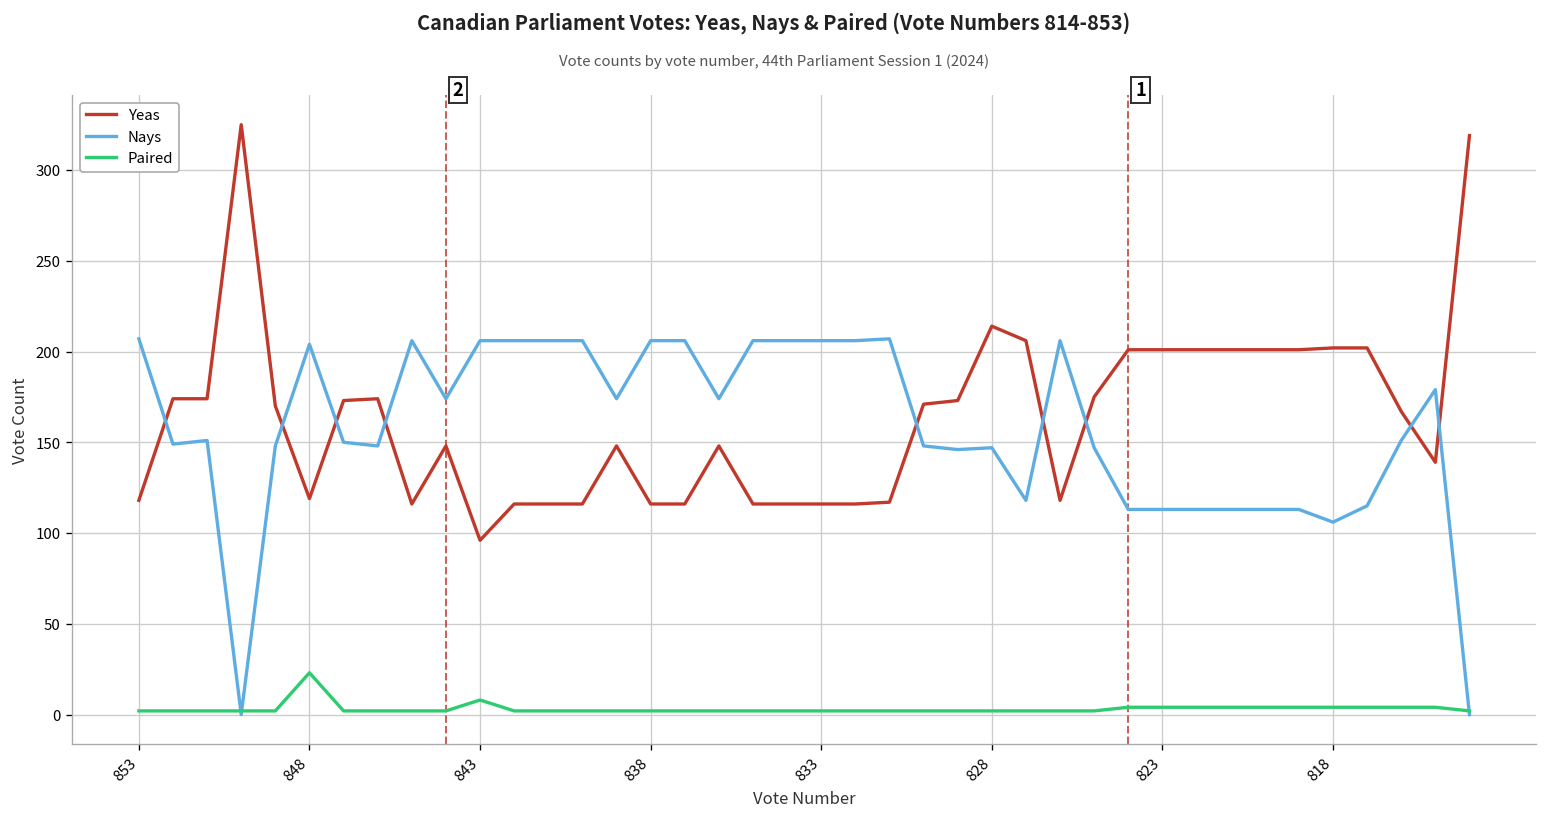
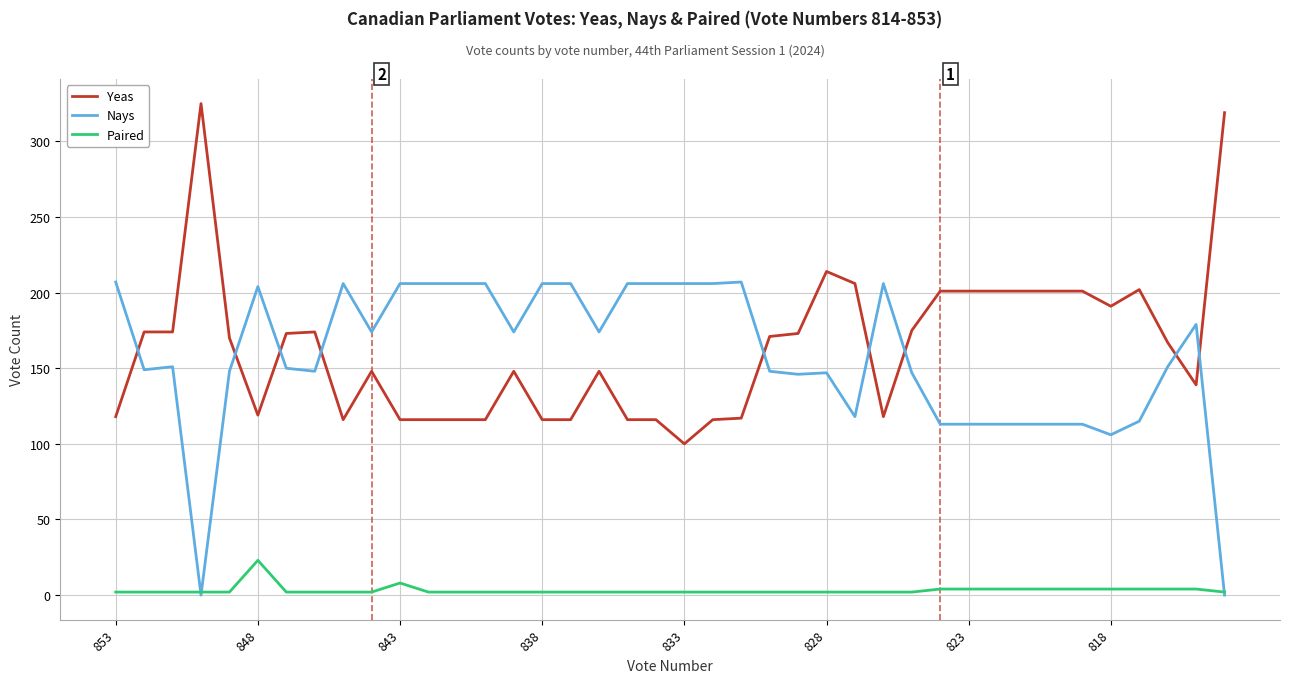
  {
    "Yeas": {
      "853": 118,
      "848": 119,
-     "843": 96,
+     "843": 116,
      "838": 116,
-     "833": 116,
+     "833": 100,
      "828": 214,
      "823": 201,
-     "818": 202
+     "818": 191
    },
    "Nays": {
      "853": 207,
      "848": 204,
      "843": 206,
      "838": 206,
      "833": 206,
      "828": 147,
      "823": 113,
      "818": 106
    },
    "Paired": {
      "853": 2,
      "848": 23,
      "843": 8,
      "838": 2,
      "833": 2,
      "828": 2,
      "823": 4,
      "818": 4
    }
  }
